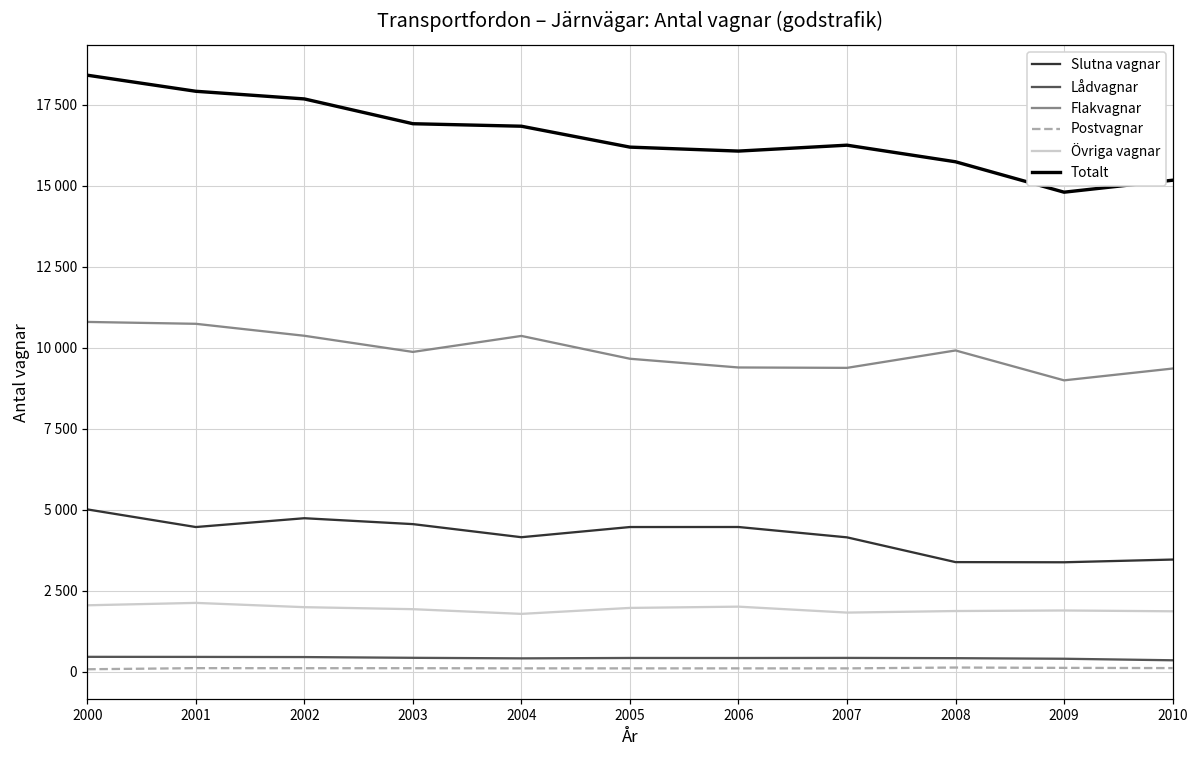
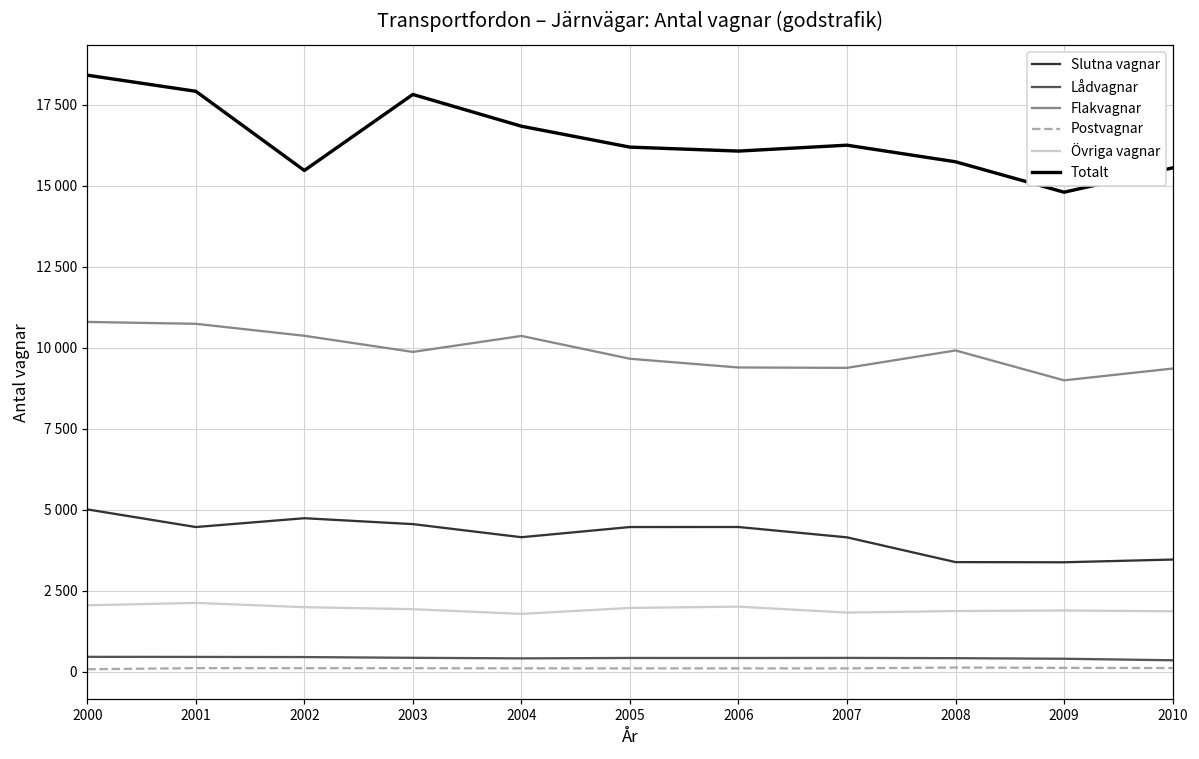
  {
    "Totalt": {
      "2000": 18400,
      "2001": 17900,
-     "2002": 17700,
-     "2003": 16900,
+     "2002": 15500,
+     "2003": 17800,
      "2004": 16800,
      "2005": 16200,
      "2006": 16100,
      "2007": 16200,
      "2008": 15700,
      "2009": 14800,
-     "2010": 15200
+     "2010": 15500
    }
  }
